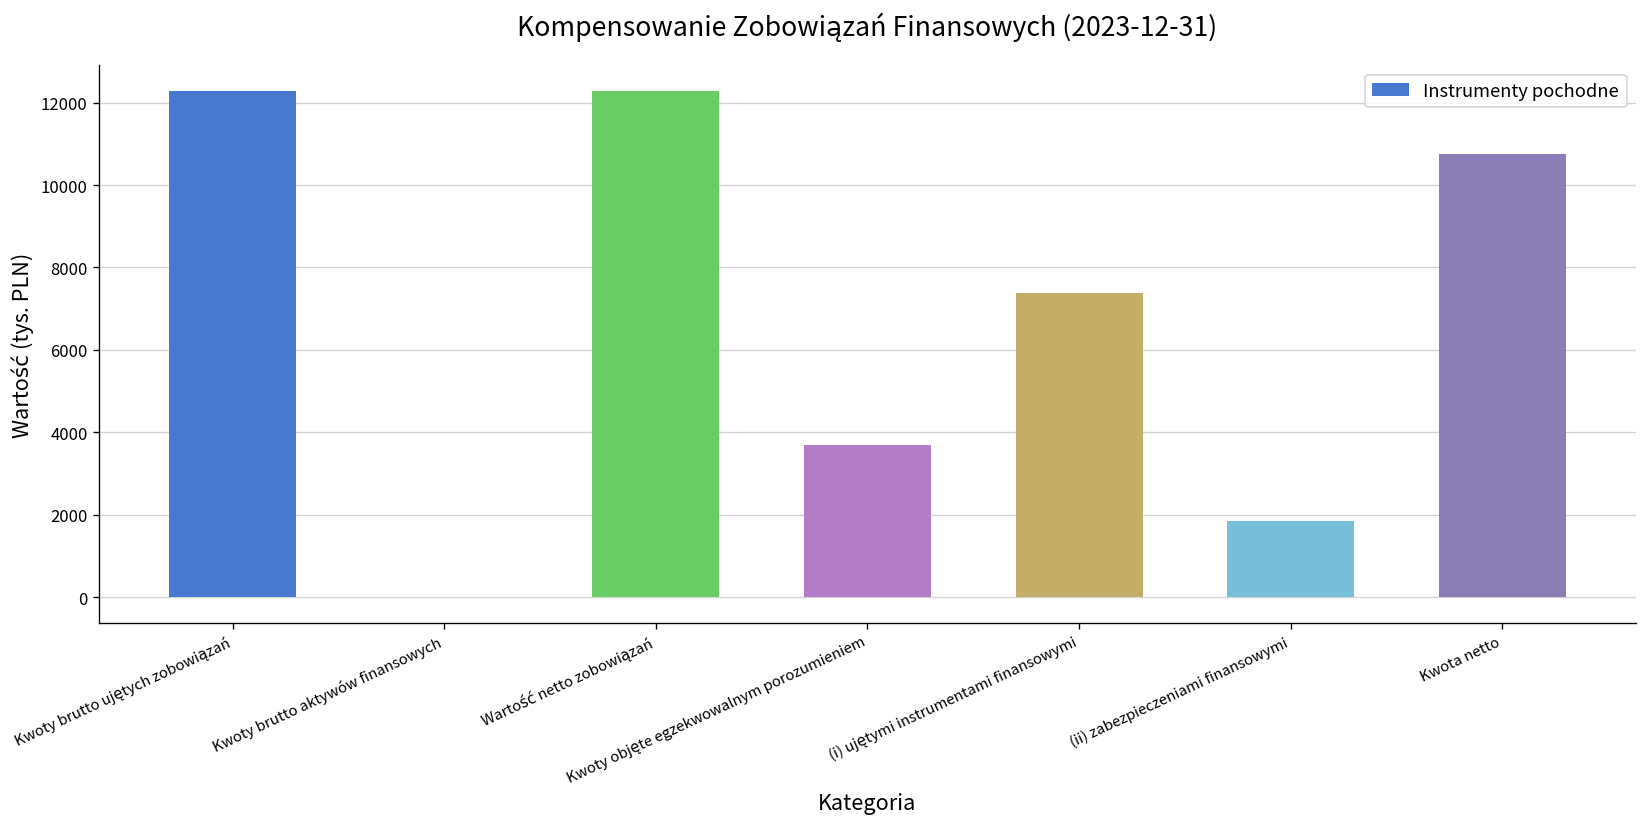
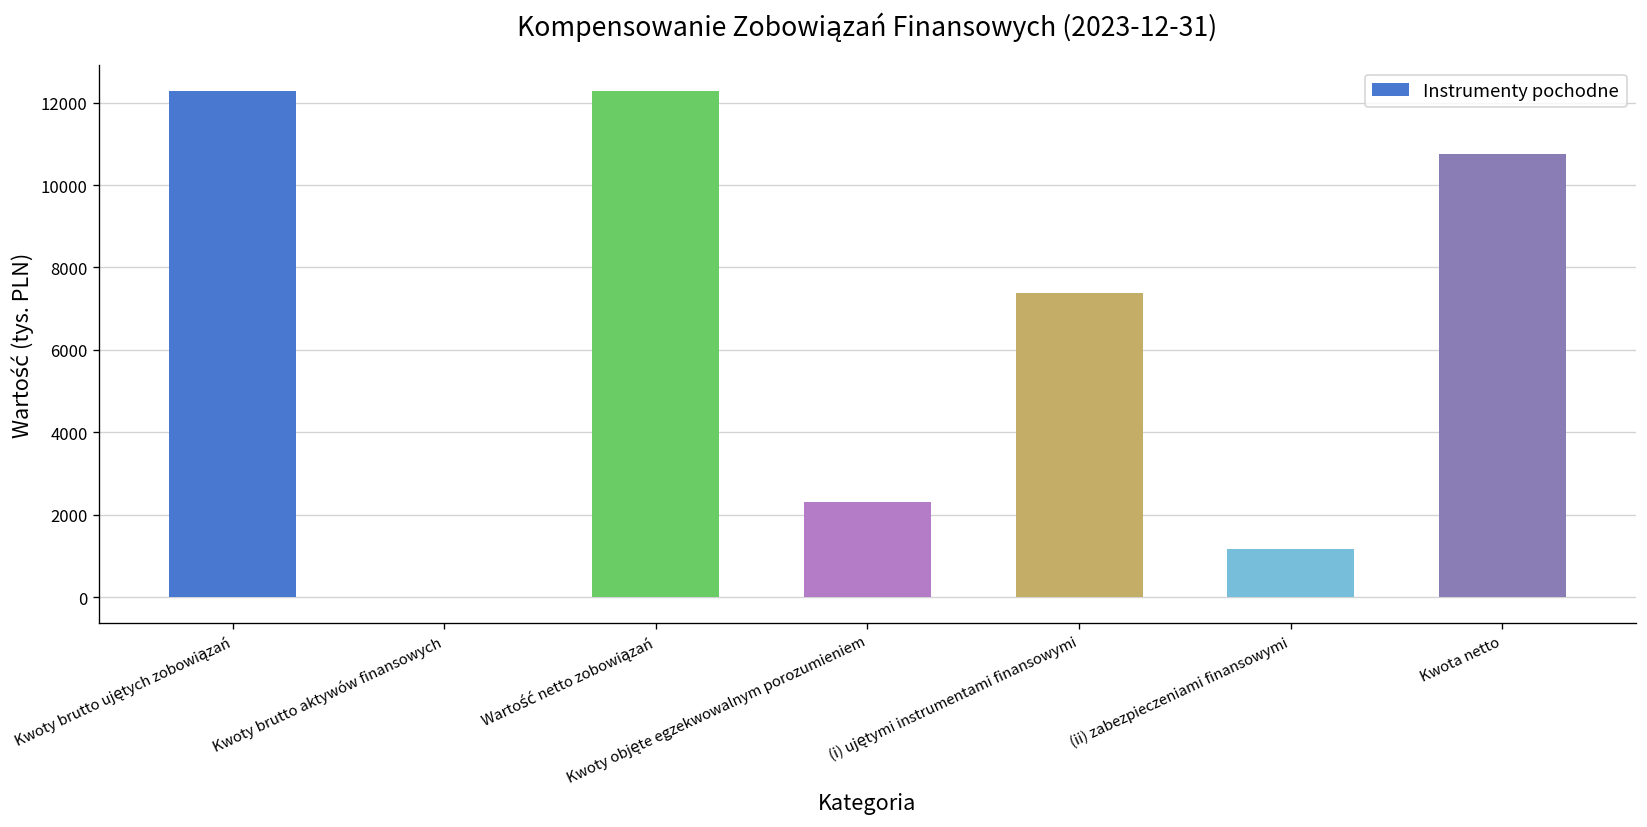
  {
    "Kwoty brutto ujętych zobowiązań": 12300,
    "Wartość netto zobowiązań": 12300,
-   "Kwoty objęte egzekwowalnym porozumieniem": 3700,
+   "Kwoty objęte egzekwowalnym porozumieniem": 2300,
    "(i) ujętymi instrumentami finansowymi": 7400,
-   "(ii) zabezpieczeniami finansowymi": 1900,
+   "(ii) zabezpieczeniami finansowymi": 1200,
    "Kwota netto": 10800
  }
